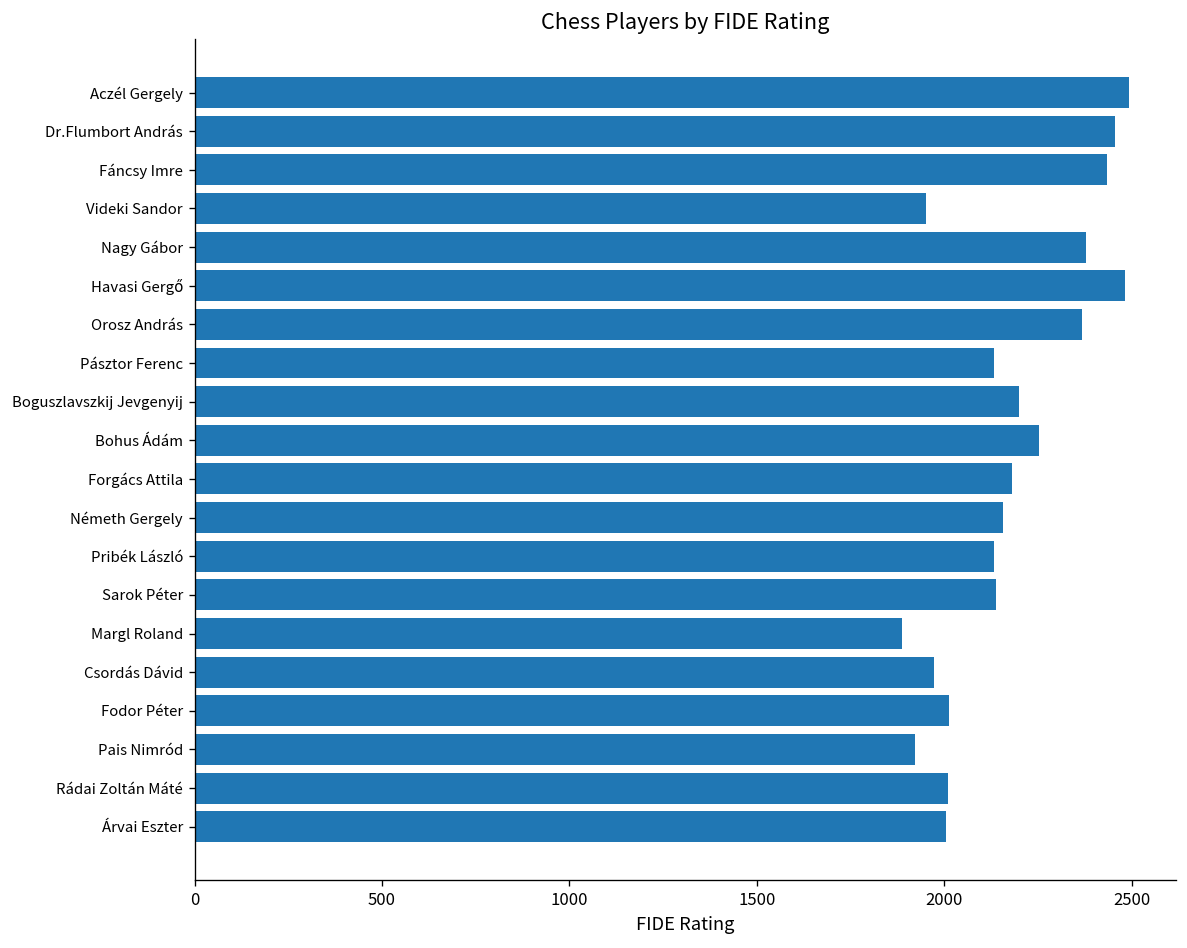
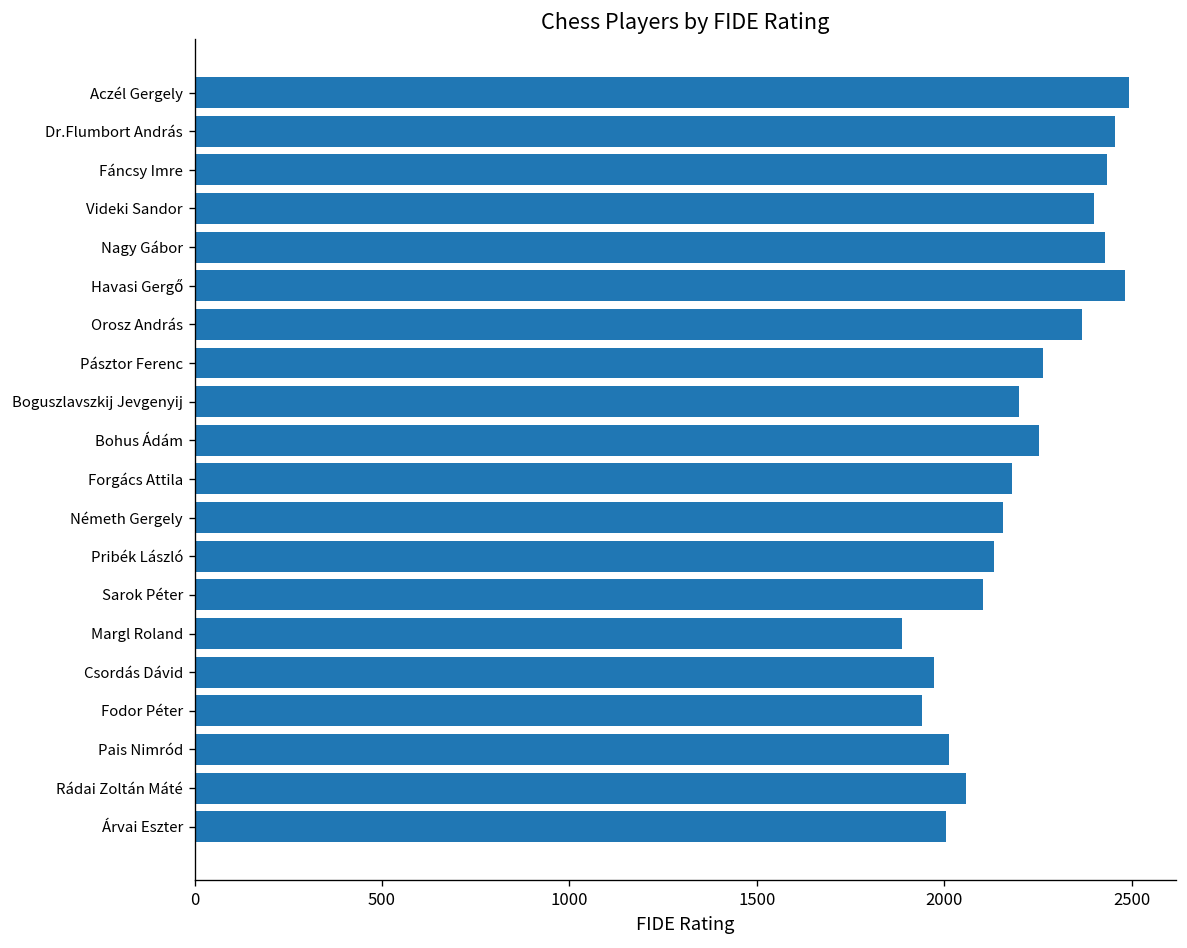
  {
    "Aczél Gergely": 2490,
    "Dr.Flumbort András": 2460,
    "Fáncsy Imre": 2430,
-   "Videki Sandor": 1950,
-   "Nagy Gábor": 2380,
+   "Videki Sandor": 2400,
+   "Nagy Gábor": 2430,
    "Havasi Gergő": 2480,
    "Orosz András": 2370,
-   "Pásztor Ferenc": 2130,
+   "Pásztor Ferenc": 2270,
    "Boguszlavszkij Jevgenyij": 2200,
    "Bohus Ádám": 2250,
    "Forgács Attila": 2180,
    "Németh Gergely": 2160,
    "Pribék László": 2130,
-   "Sarok Péter": 2140,
+   "Sarok Péter": 2100,
    "Margl Roland": 1890,
    "Csordás Dávid": 1970,
-   "Fodor Péter": 2010,
-   "Pais Nimród": 1920,
-   "Rádai Zoltán Máté": 2010,
+   "Fodor Péter": 1940,
+   "Pais Nimród": 2010,
+   "Rádai Zoltán Máté": 2060,
    "Árvai Eszter": 2010
  }
